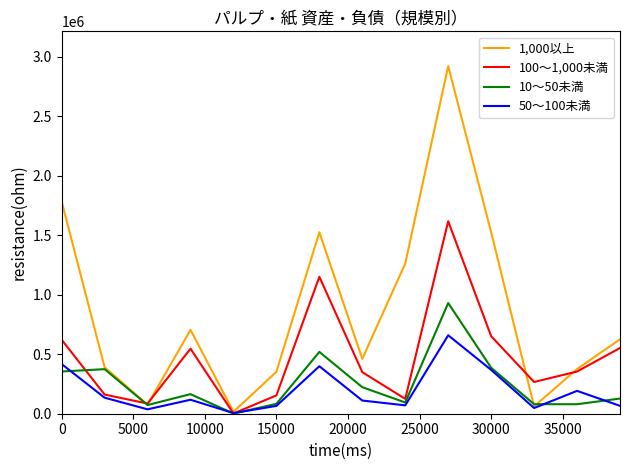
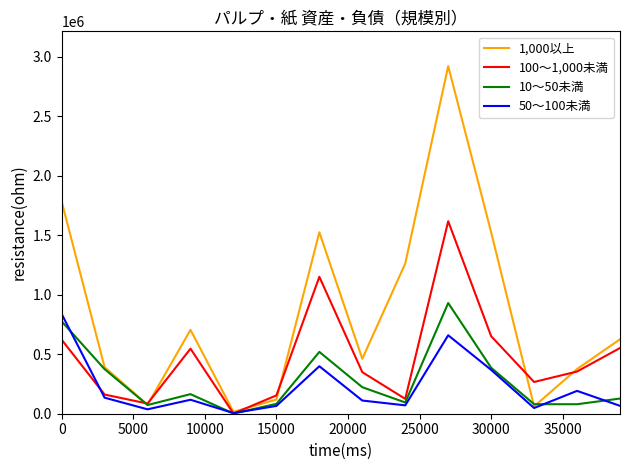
  {
    "1,000以上": {
      "0": 1780000,
-     "15000": 350000,
+     "15000": 120000,
      "30000": 1520000
    },
    "100～1,000未満": {
      "0": 620000,
      "15000": 150000,
      "30000": 650000
    },
    "10～50未満": {
-     "0": 350000
+     "0": 780000
    },
    "50～100未満": {
-     "0": 420000
+     "0": 840000
    }
  }
